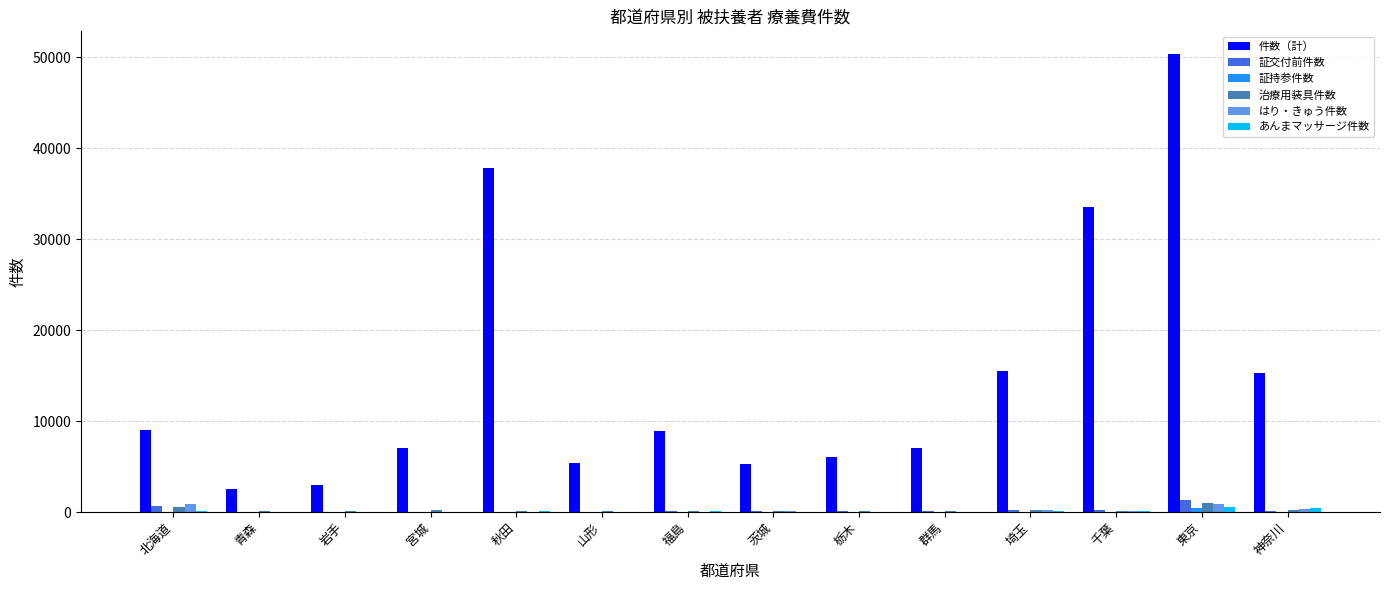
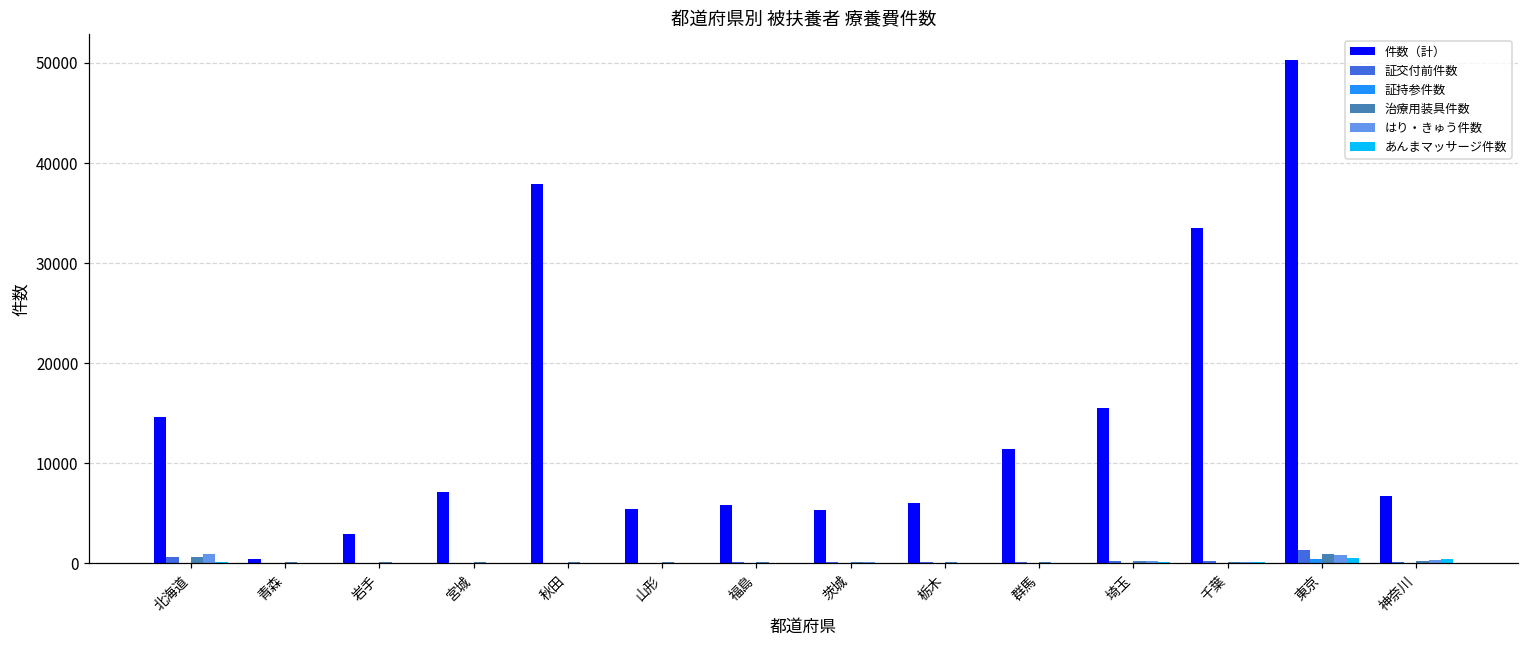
  {
    "件数（計）": {
-     "北海道": 9000,
-     "青森": 3000,
+     "北海道": 15000,
+     "青森": 0,
      "岩手": 3000,
      "宮城": 7000,
      "秋田": 38000,
      "山形": 5000,
-     "福島": 9000,
+     "福島": 6000,
      "茨城": 5000,
      "栃木": 6000,
-     "群馬": 7000,
+     "群馬": 11000,
      "埼玉": 16000,
      "千葉": 34000,
      "東京": 50000,
-     "神奈川": 15000
+     "神奈川": 7000
    }
  }
